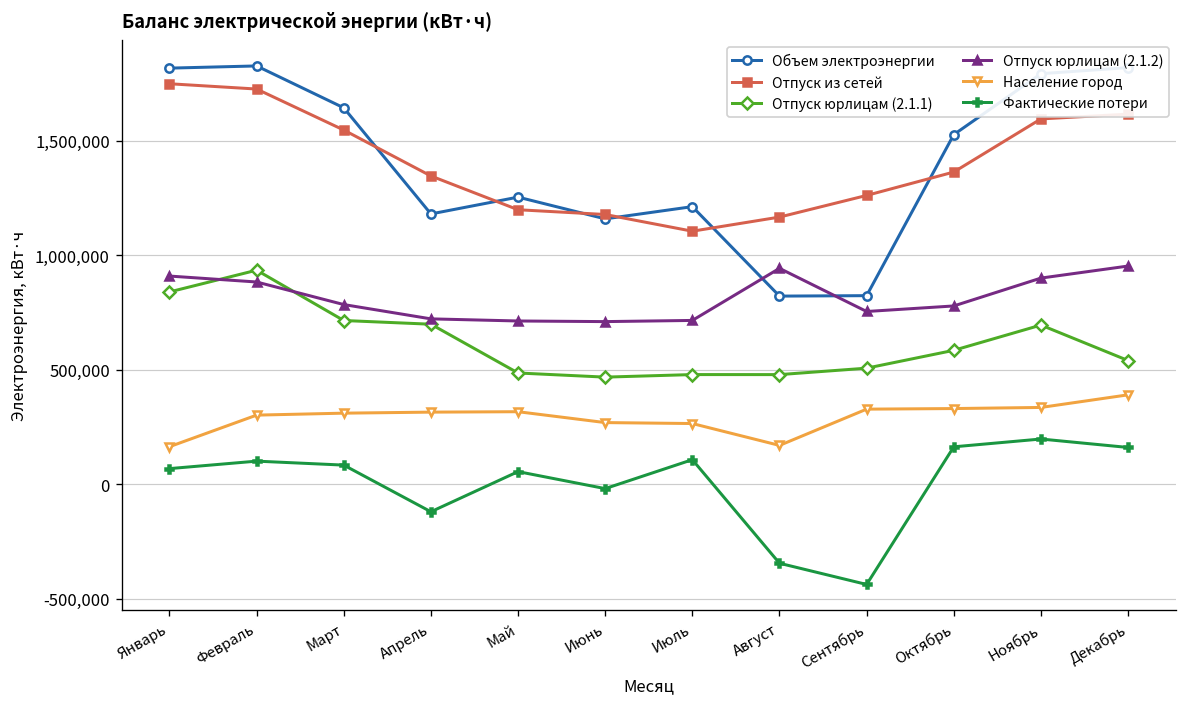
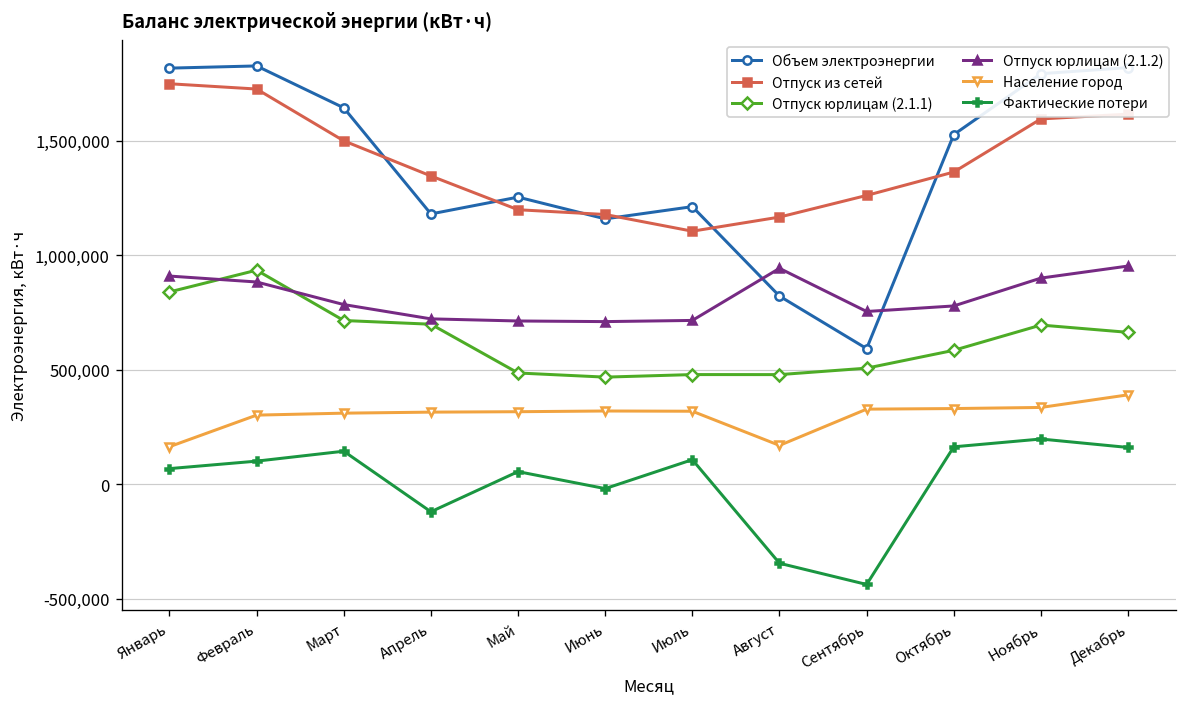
  {
    "Объем электроэнергии": {
      "Январь": "1,820,000",
      "Февраль": "1,830,000",
      "Март": "1,640,000",
      "Апрель": "1,180,000",
      "Май": "1,250,000",
      "Июнь": "1,160,000",
      "Июль": "1,210,000",
      "Август": "820,000",
-     "Сентябрь": "820,000",
+     "Сентябрь": "590,000",
      "Октябрь": "1,530,000"
    },
    "Отпуск из сетей": {
      "Январь": "1,750,000",
      "Февраль": "1,730,000",
-     "Март": "1,550,000",
+     "Март": "1,500,000",
      "Апрель": "1,350,000",
      "Май": "1,200,000",
      "Июнь": "1,180,000",
      "Июль": "1,110,000",
      "Август": "1,170,000",
      "Сентябрь": "1,260,000",
      "Октябрь": "1,360,000"
    },
    "Отпуск юрлицам (2.1.1)": {
      "Январь": "840,000",
      "Февраль": "940,000",
      "Март": "720,000",
      "Апрель": "700,000",
      "Май": "490,000",
      "Июнь": "470,000",
      "Июль": "480,000",
      "Август": "480,000",
      "Сентябрь": "510,000",
      "Октябрь": "580,000",
      "Ноябрь": "700,000",
-     "Декабрь": "540,000"
+     "Декабрь": "660,000"
    },
    "Отпуск юрлицам (2.1.2)": {
      "Январь": "910,000",
      "Февраль": "880,000",
      "Март": "780,000",
      "Апрель": "720,000",
      "Май": "710,000",
      "Июнь": "710,000",
      "Июль": "720,000",
      "Август": "940,000",
      "Сентябрь": "750,000",
      "Октябрь": "780,000",
      "Ноябрь": "900,000",
      "Декабрь": "950,000"
    },
    "Население город": {
      "Январь": "160,000",
      "Февраль": "300,000",
      "Март": "310,000",
      "Апрель": "310,000",
      "Май": "320,000",
-     "Июнь": "270,000",
-     "Июль": "270,000",
+     "Июнь": "320,000",
+     "Июль": "320,000",
      "Август": "170,000",
      "Сентябрь": "330,000",
      "Октябрь": "330,000",
      "Ноябрь": "340,000",
      "Декабрь": "390,000"
    },
    "Фактические потери": {
      "Январь": "70,000",
      "Февраль": "100,000",
-     "Март": "80,000",
+     "Март": "140,000",
      "Апрель": "-120,000",
      "Май": "60,000",
      "Июнь": "-20,000",
      "Июль": "110,000",
      "Август": "-350,000",
      "Сентябрь": "-440,000",
      "Октябрь": "160,000",
      "Ноябрь": "200,000",
      "Декабрь": "160,000"
    }
  }
